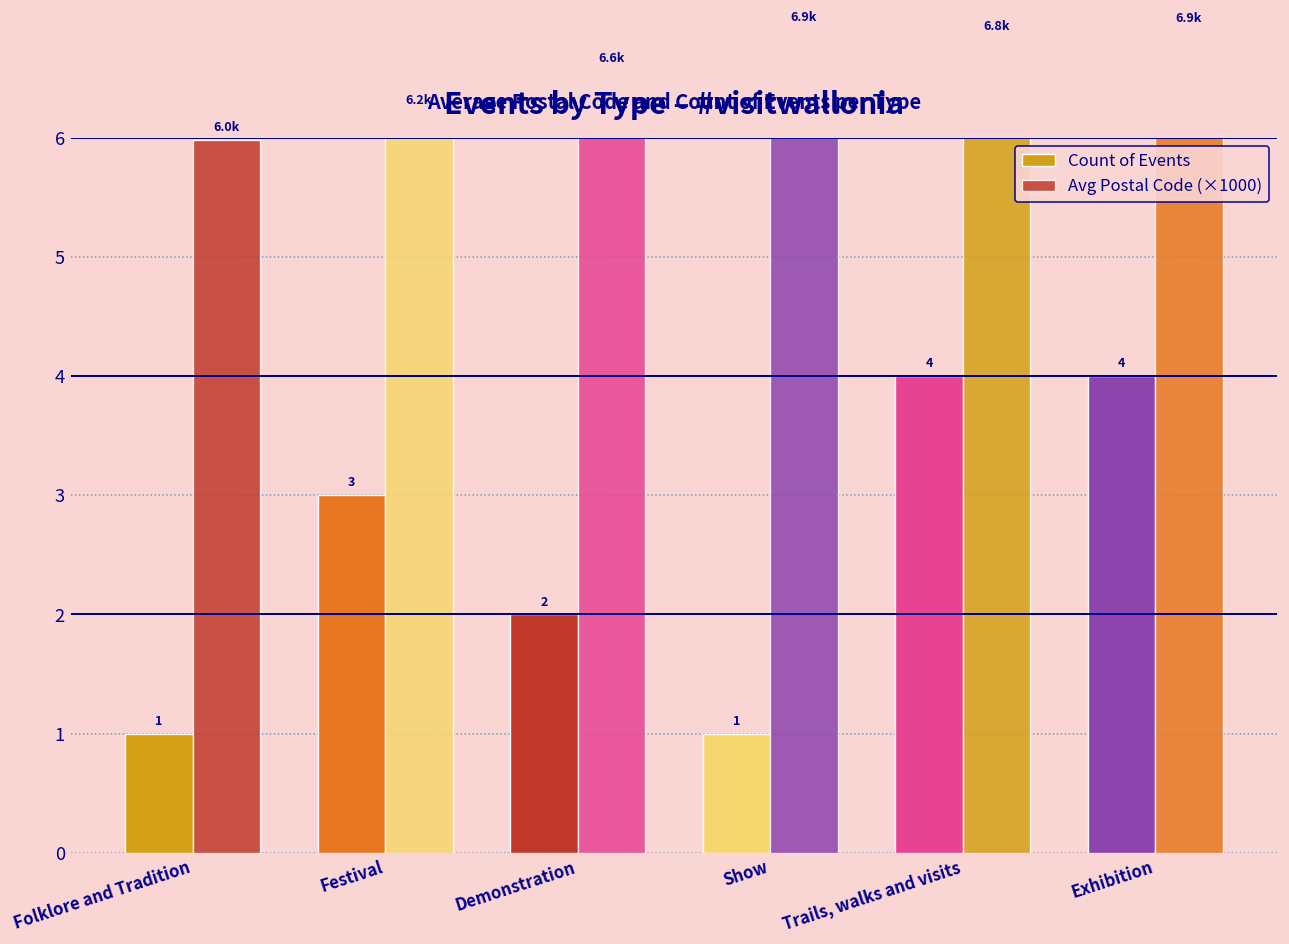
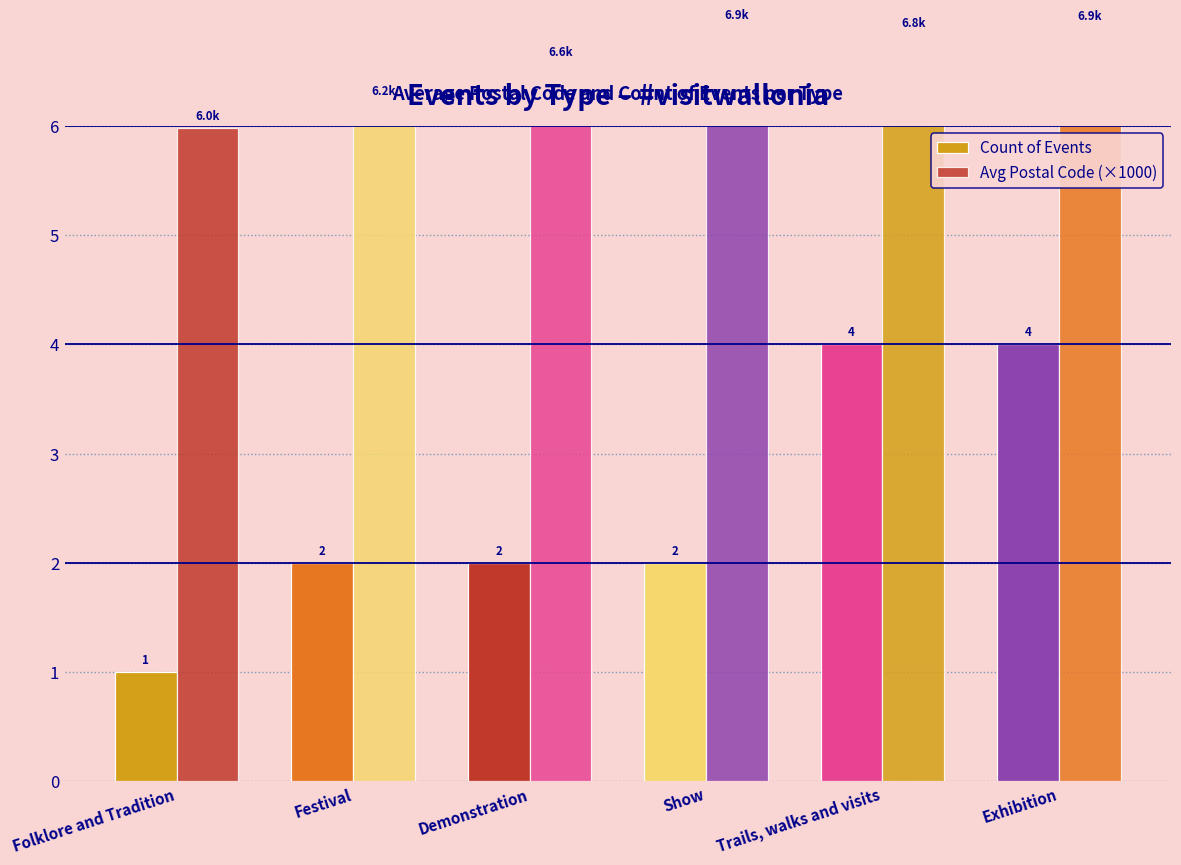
  {
    "Count of Events": {
      "Folklore and Tradition": "1",
-     "Festival": "3",
+     "Festival": "2",
      "Demonstration": "2",
-     "Show": "1",
+     "Show": "2",
      "Trails, walks and visits": "4",
      "Exhibition": "4"
    },
    "Avg Postal Code (×1000)": {
      "Folklore and Tradition": "6.0k"
    }
  }
